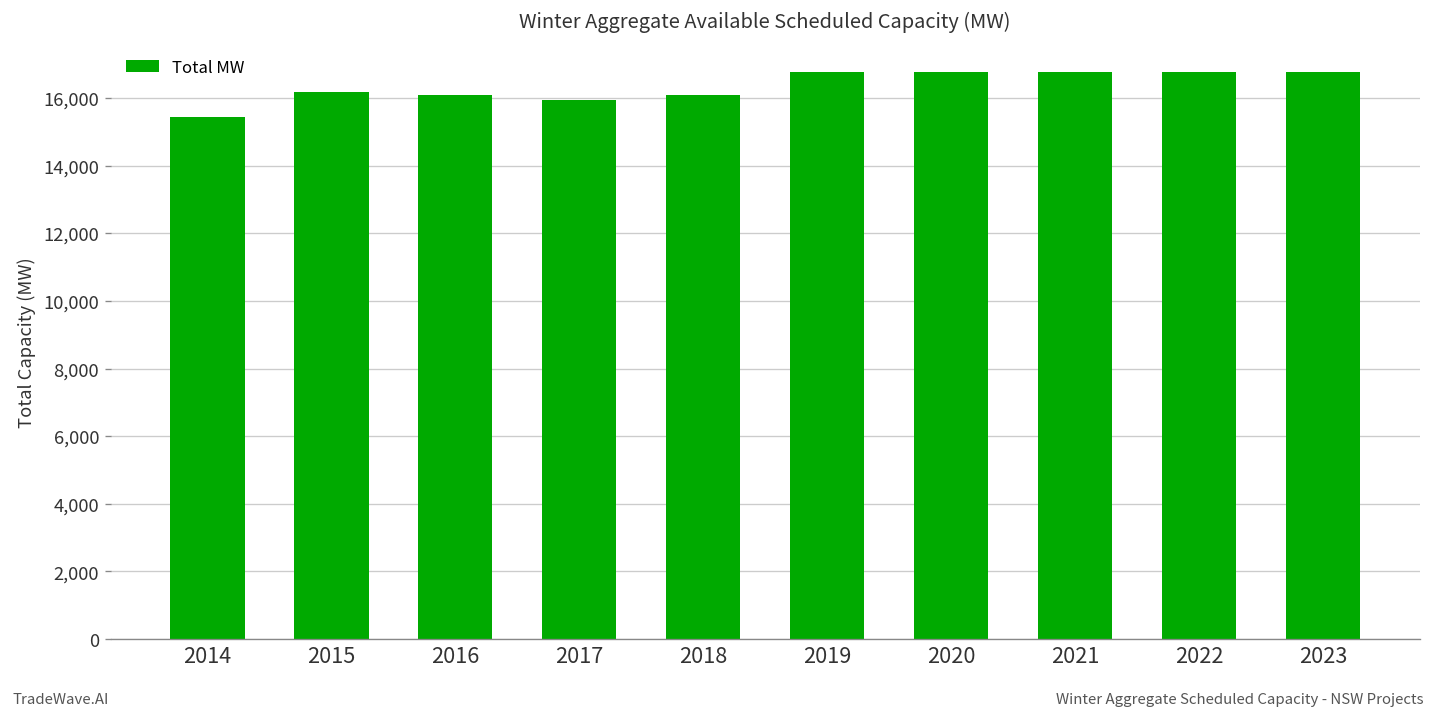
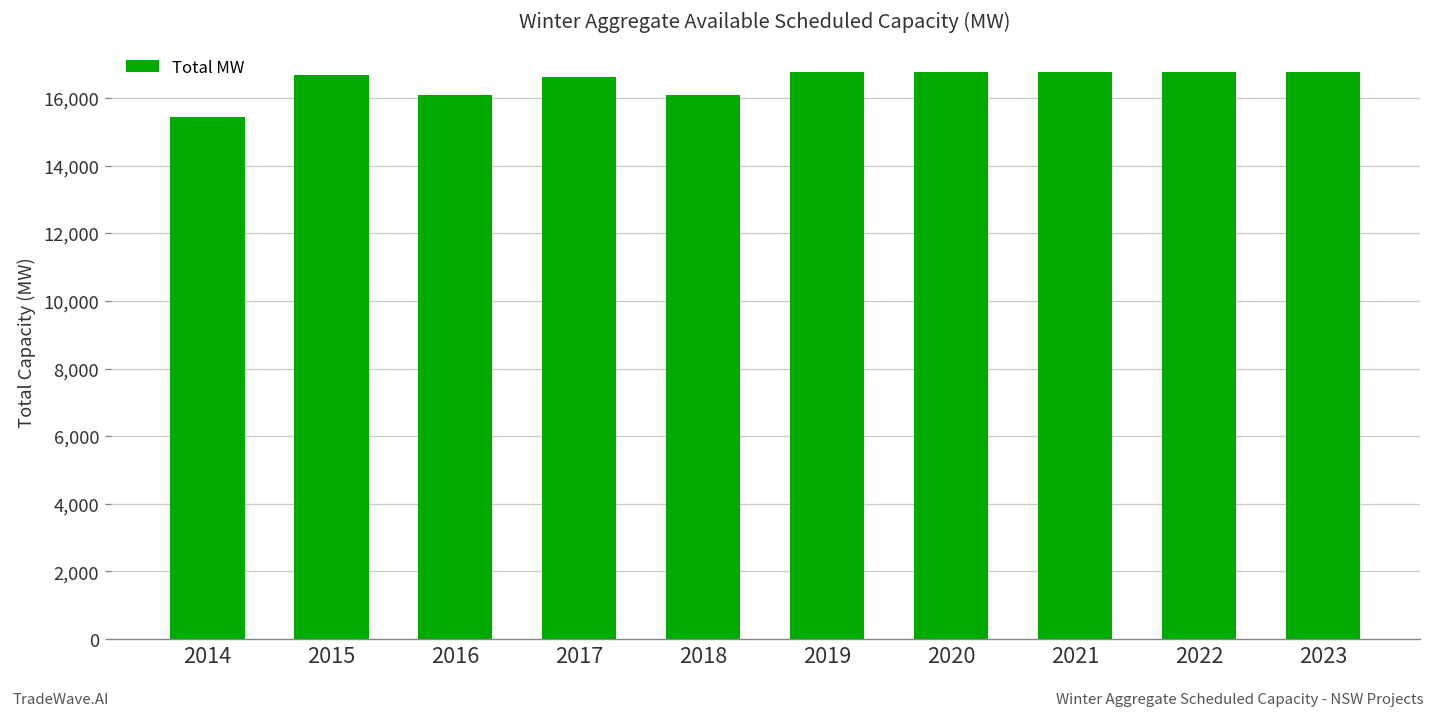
  {
    "2014": "15,500",
-   "2015": "16,200",
+   "2015": "16,700",
    "2016": "16,100",
-   "2017": "15,900",
+   "2017": "16,600",
    "2018": "16,100",
    "2019": "16,800",
    "2020": "16,800",
    "2021": "16,800",
    "2022": "16,800",
    "2023": "16,800"
  }
